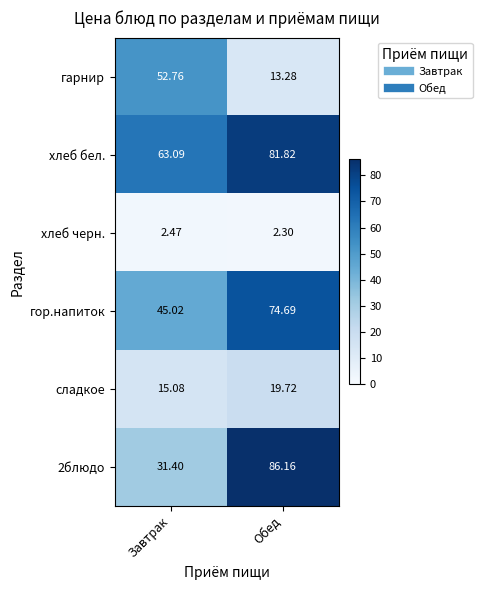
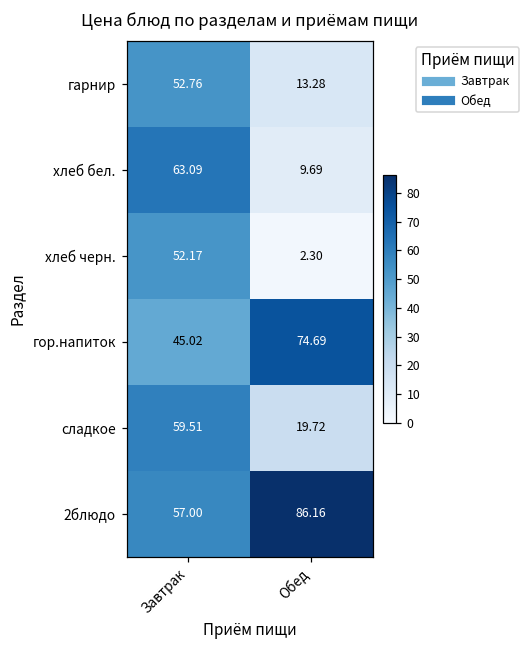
  {
    "гарнир": {
      "Завтрак": 52.76,
      "Обед": 13.28
    },
    "хлеб бел.": {
      "Завтрак": 63.09,
-     "Обед": 81.82
+     "Обед": 9.69
    },
    "хлеб черн.": {
-     "Завтрак": 2.47,
+     "Завтрак": 52.17,
      "Обед": 2.30
    },
    "гор.напиток": {
      "Завтрак": 45.02,
      "Обед": 74.69
    },
    "сладкое": {
-     "Завтрак": 15.08,
+     "Завтрак": 59.51,
      "Обед": 19.72
    },
    "2блюдо": {
-     "Завтрак": 31.40,
+     "Завтрак": 57.00,
      "Обед": 86.16
    }
  }
